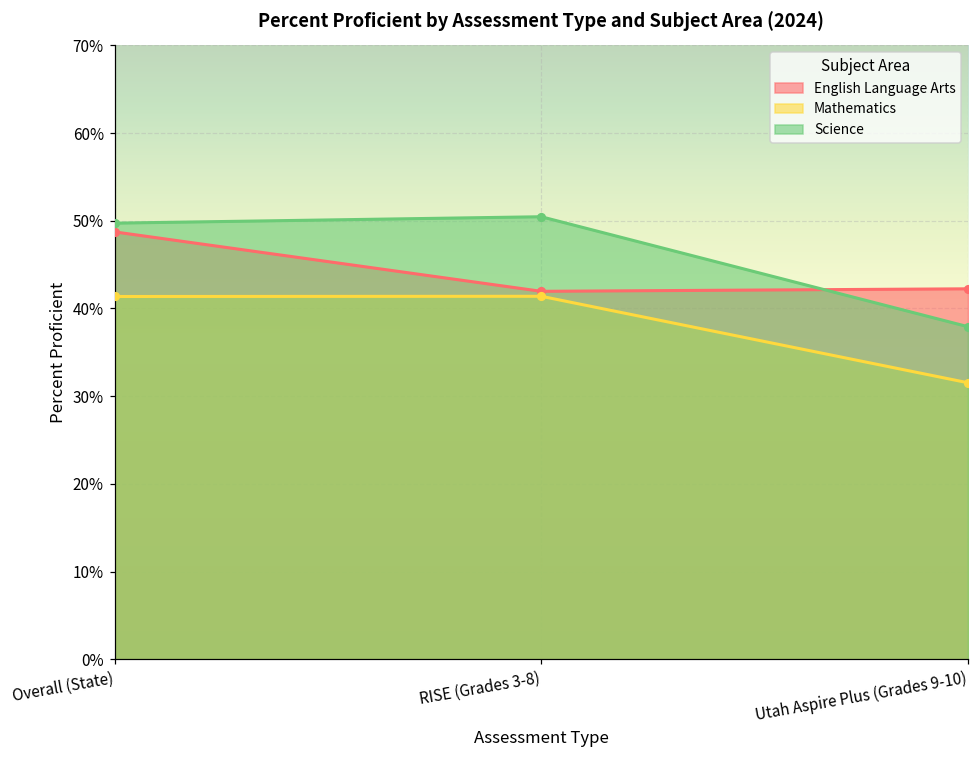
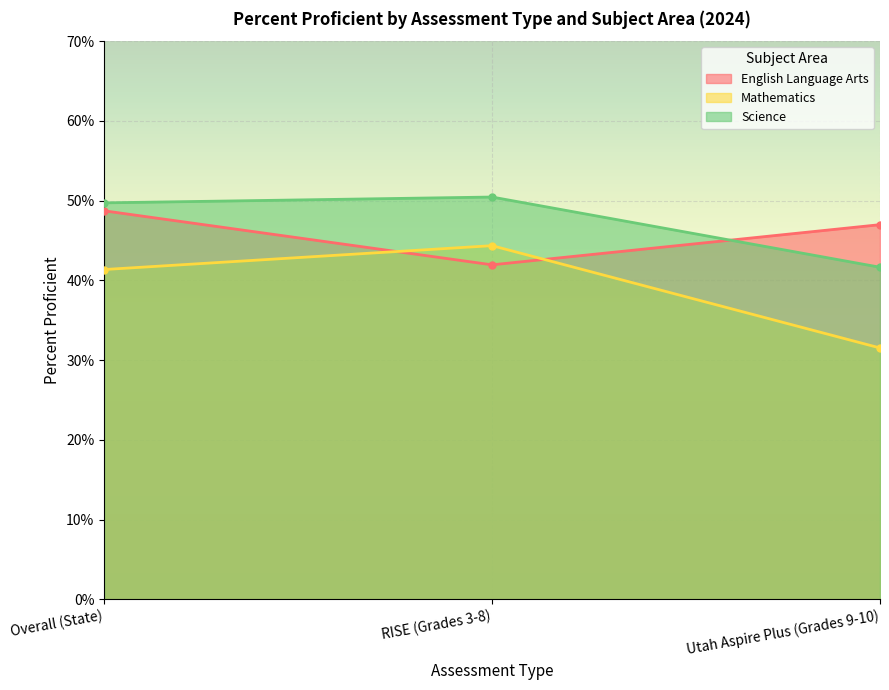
  {
    "English Language Arts": {
      "Overall (State)": "49%",
      "RISE (Grades 3-8)": "42%",
-     "Utah Aspire Plus (Grades 9-10)": "42%"
+     "Utah Aspire Plus (Grades 9-10)": "47%"
    },
    "Mathematics": {
      "Overall (State)": "41%",
-     "RISE (Grades 3-8)": "41%",
+     "RISE (Grades 3-8)": "44%",
      "Utah Aspire Plus (Grades 9-10)": "32%"
    },
    "Science": {
      "Overall (State)": "50%",
      "RISE (Grades 3-8)": "50%",
-     "Utah Aspire Plus (Grades 9-10)": "38%"
+     "Utah Aspire Plus (Grades 9-10)": "42%"
    }
  }
